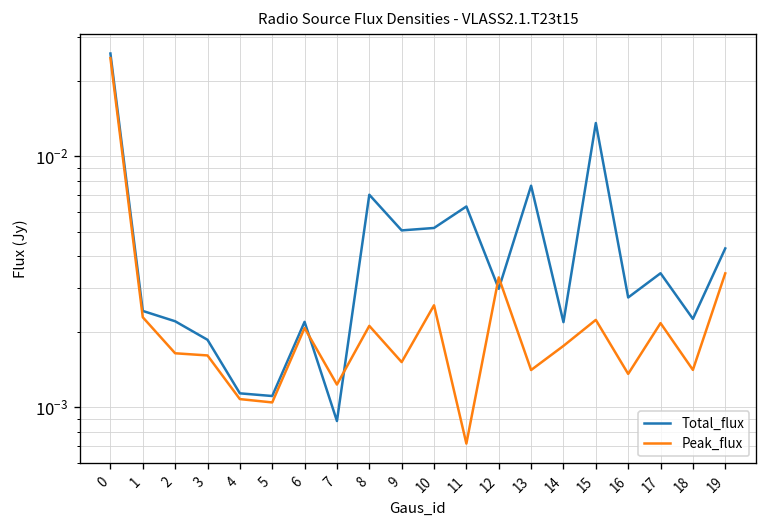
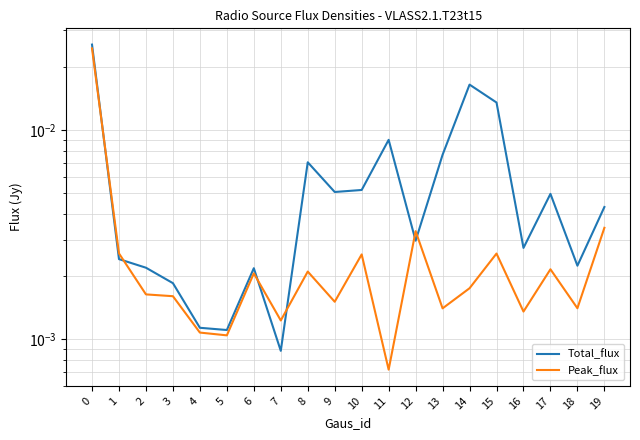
  {
    "Total_flux": {
      "0": 0.026,
      "1": 0.0024,
      "2": 0.0022,
      "3": 0.0019,
      "4": 0.0011,
      "5": 0.0011,
      "6": 0.0022,
      "7": 0.0009,
      "8": 0.0070,
      "9": 0.0051,
      "10": 0.0052,
-     "11": 0.0063,
+     "11": 0.0090,
      "12": 0.0030,
      "13": 0.0076,
-     "14": 0.0022,
+     "14": 0.017,
      "15": 0.014,
      "16": 0.0027,
-     "17": 0.0034,
+     "17": 0.0050,
      "18": 0.0023,
      "19": 0.0043
    },
    "Peak_flux": {
      "0": 0.025,
-     "1": 0.0023,
+     "1": 0.0026,
      "2": 0.0016,
      "3": 0.0016,
      "4": 0.0011,
      "5": 0.0010,
      "6": 0.0021,
      "7": 0.0012,
      "8": 0.0021,
      "9": 0.0015,
      "10": 0.0026,
      "11": 0.0007,
      "12": 0.0033,
      "13": 0.0014,
      "14": 0.0018,
-     "15": 0.0022,
+     "15": 0.0026,
      "16": 0.0014,
      "17": 0.0022,
      "18": 0.0014,
      "19": 0.0034
    }
  }
